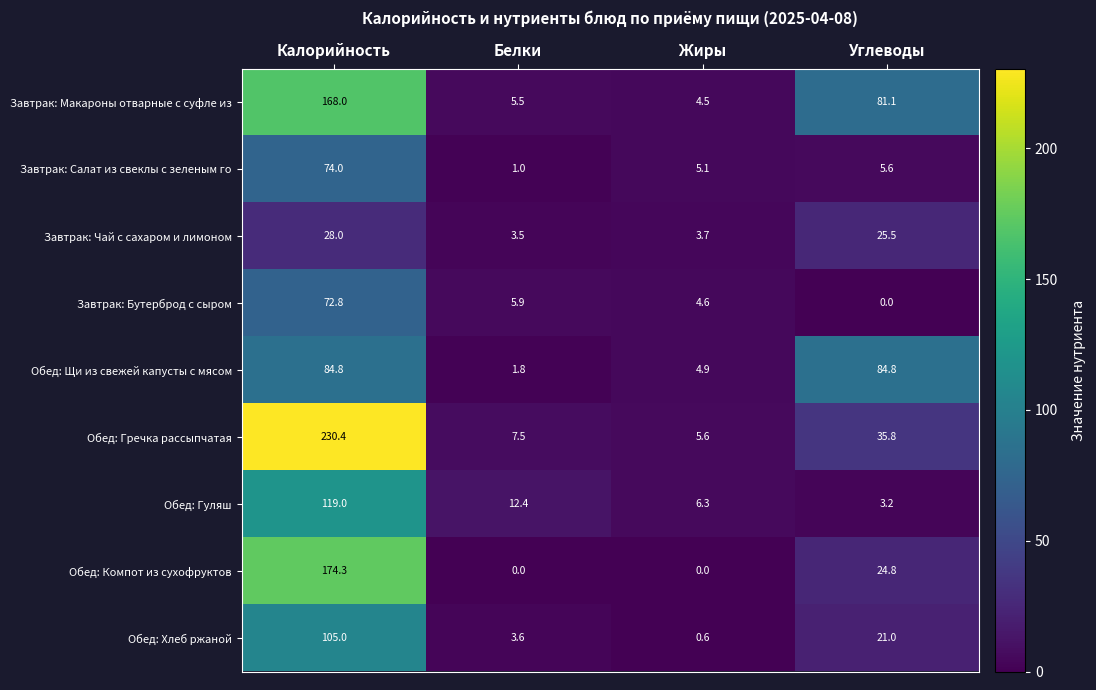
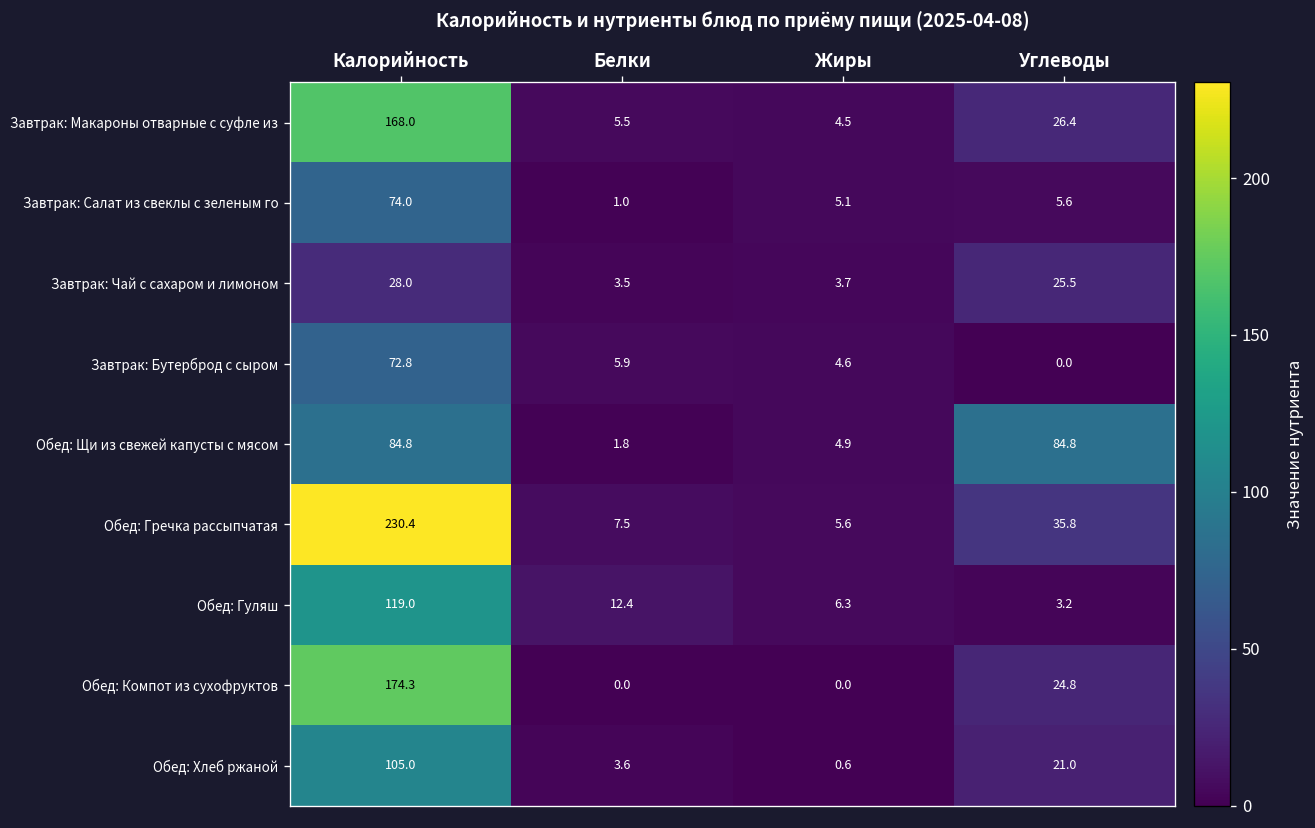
  {
    "Завтрак: Макароны отварные с суфле из": {
      "Калорийность": 168.0,
      "Белки": 5.5,
      "Жиры": 4.5,
-     "Углеводы": 81.1
+     "Углеводы": 26.4
    },
    "Завтрак: Салат из свеклы с зеленым го": {
      "Калорийность": 74.0,
      "Белки": 1.0,
      "Жиры": 5.1,
      "Углеводы": 5.6
    },
    "Завтрак: Чай с сахаром и лимоном": {
      "Калорийность": 28.0,
      "Белки": 3.5,
      "Жиры": 3.7,
      "Углеводы": 25.5
    },
    "Завтрак: Бутерброд с сыром": {
      "Калорийность": 72.8,
      "Белки": 5.9,
      "Жиры": 4.6,
      "Углеводы": 0.0
    },
    "Обед: Щи из свежей капусты с мясом": {
      "Калорийность": 84.8,
      "Белки": 1.8,
      "Жиры": 4.9,
      "Углеводы": 84.8
    },
    "Обед: Гречка рассыпчатая": {
      "Калорийность": 230.4,
      "Белки": 7.5,
      "Жиры": 5.6,
      "Углеводы": 35.8
    },
    "Обед: Гуляш": {
      "Калорийность": 119.0,
      "Белки": 12.4,
      "Жиры": 6.3,
      "Углеводы": 3.2
    },
    "Обед: Компот из сухофруктов": {
      "Калорийность": 174.3,
      "Белки": 0.0,
      "Жиры": 0.0,
      "Углеводы": 24.8
    },
    "Обед: Хлеб ржаной": {
      "Калорийность": 105.0,
      "Белки": 3.6,
      "Жиры": 0.6,
      "Углеводы": 21.0
    }
  }
